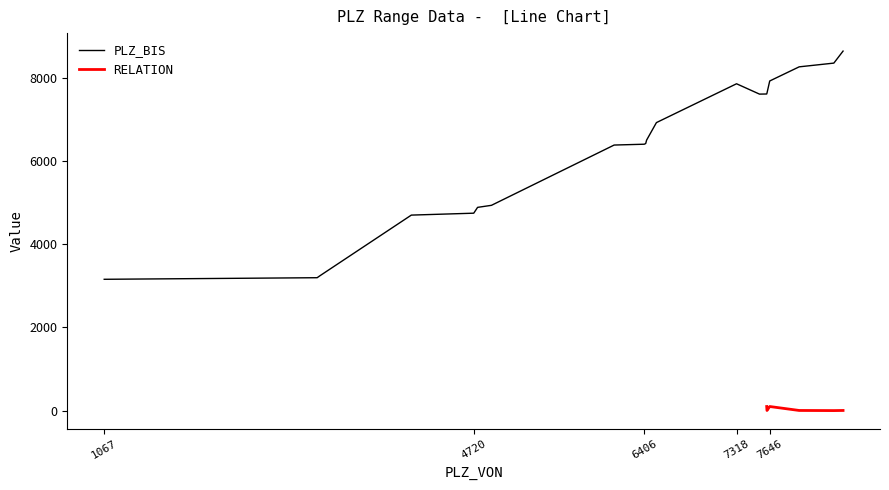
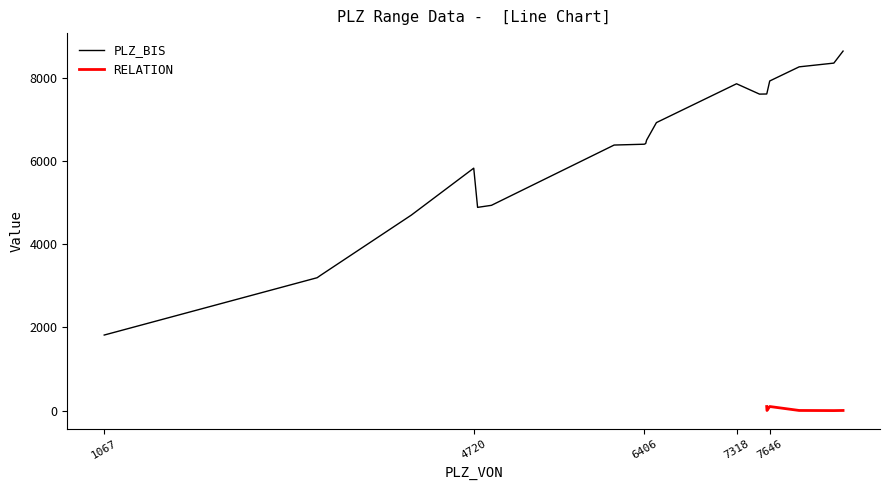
  {
    "PLZ_BIS": {
-     "1067": 3200,
-     "4720": 4700,
+     "1067": 1800,
+     "4720": 5800,
      "6406": 6400,
      "7318": 7900,
      "7646": 7900
    },
    "RELATION": {
      "7646": 100
    }
  }
